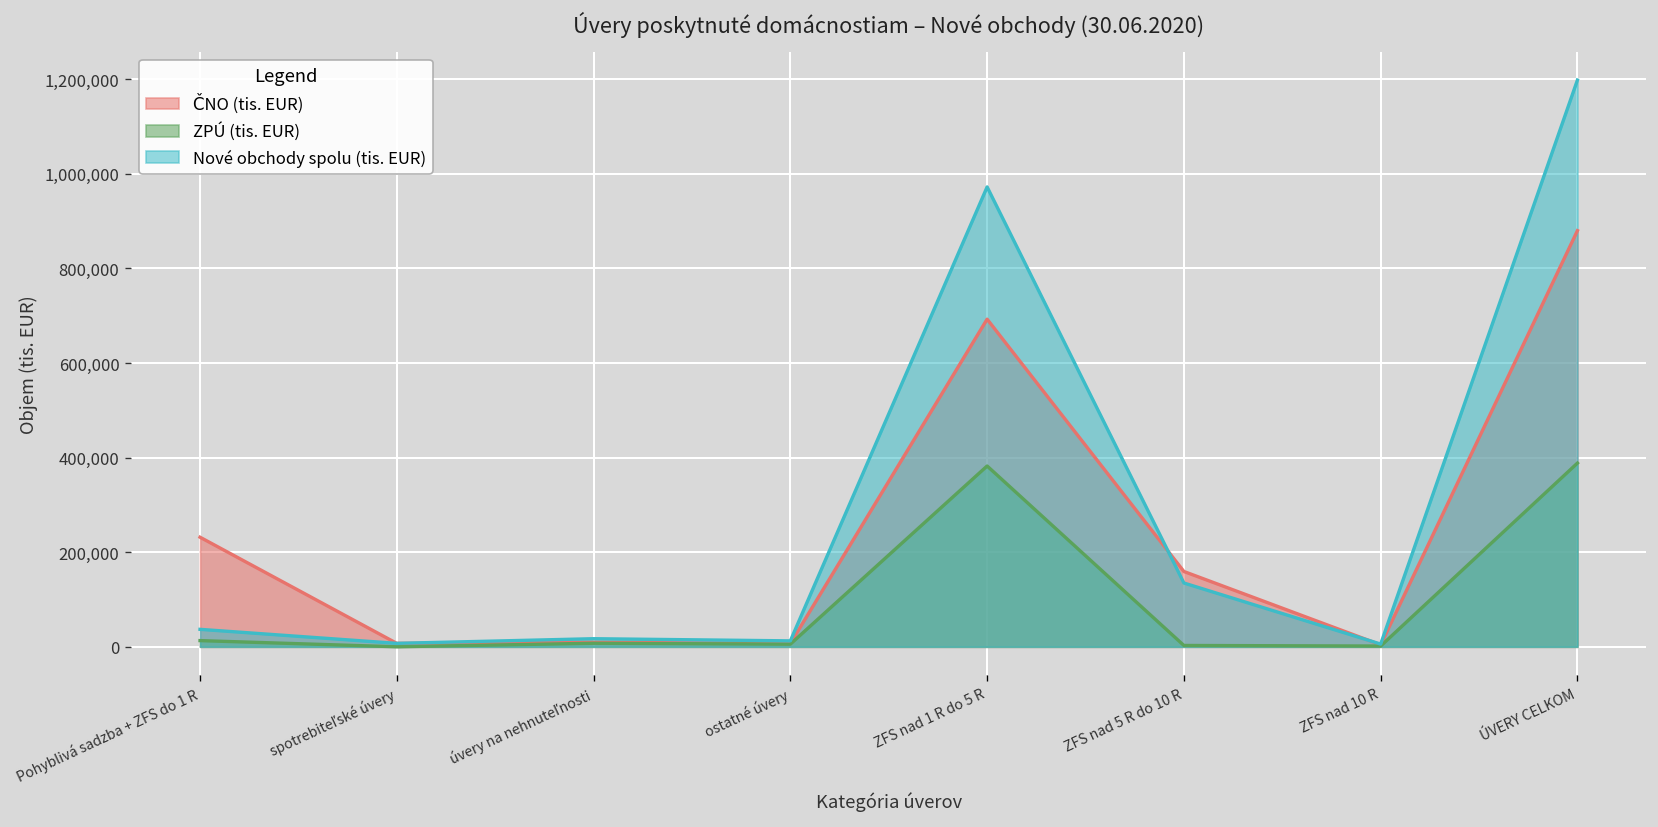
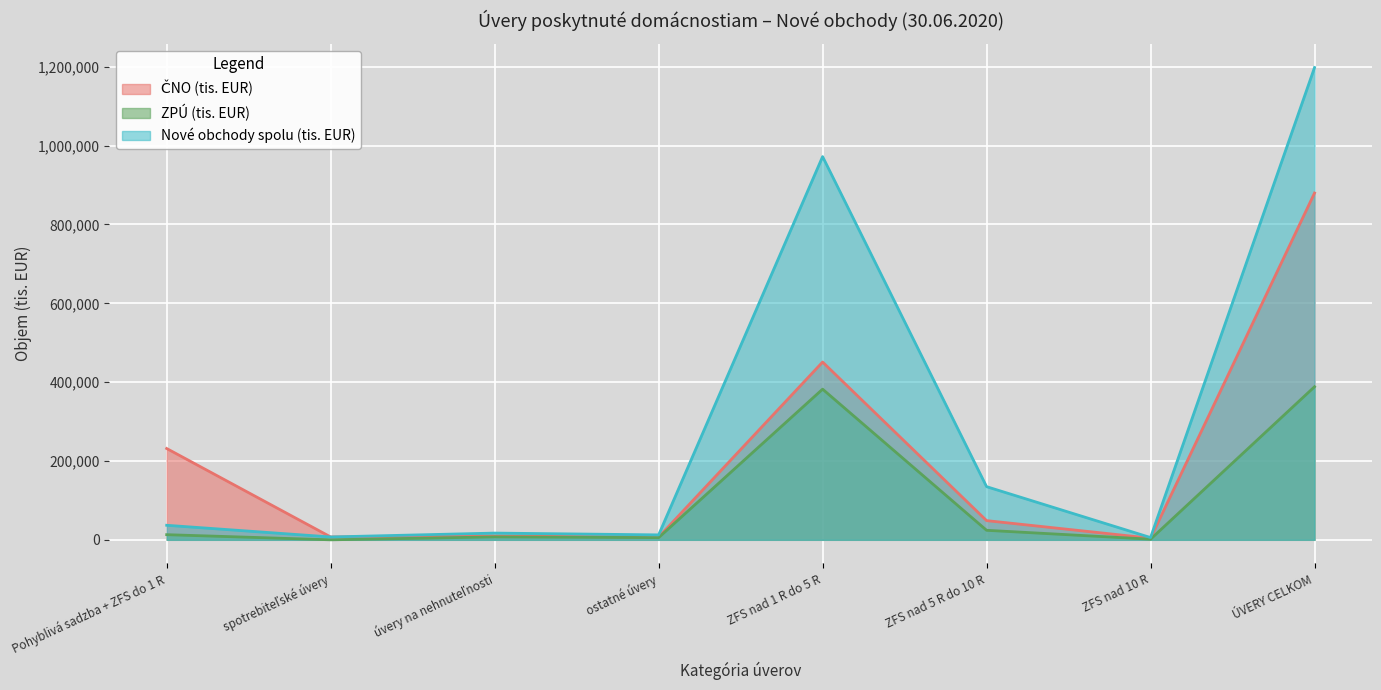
  {
    "ČNO (tis. EUR)": {
      "Pohyblivá sadzba + ZFS do 1 R": "230,000",
-     "ZFS nad 1 R do 5 R": "690,000",
-     "ZFS nad 5 R do 10 R": "160,000",
+     "ZFS nad 1 R do 5 R": "450,000",
+     "ZFS nad 5 R do 10 R": "50,000",
      "ÚVERY CELKOM": "880,000"
    },
    "ZPÚ (tis. EUR)": {
      "Pohyblivá sadzba + ZFS do 1 R": "10,000",
      "spotrebiteľské úvery": "0",
      "ZFS nad 1 R do 5 R": "380,000",
-     "ZFS nad 5 R do 10 R": "0",
+     "ZFS nad 5 R do 10 R": "20,000",
      "ÚVERY CELKOM": "390,000"
    },
    "Nové obchody spolu (tis. EUR)": {
      "Pohyblivá sadzba + ZFS do 1 R": "40,000",
      "úvery na nehnuteľnosti": "20,000",
      "ZFS nad 1 R do 5 R": "970,000",
      "ZFS nad 5 R do 10 R": "130,000",
      "ÚVERY CELKOM": "1,200,000"
    }
  }
